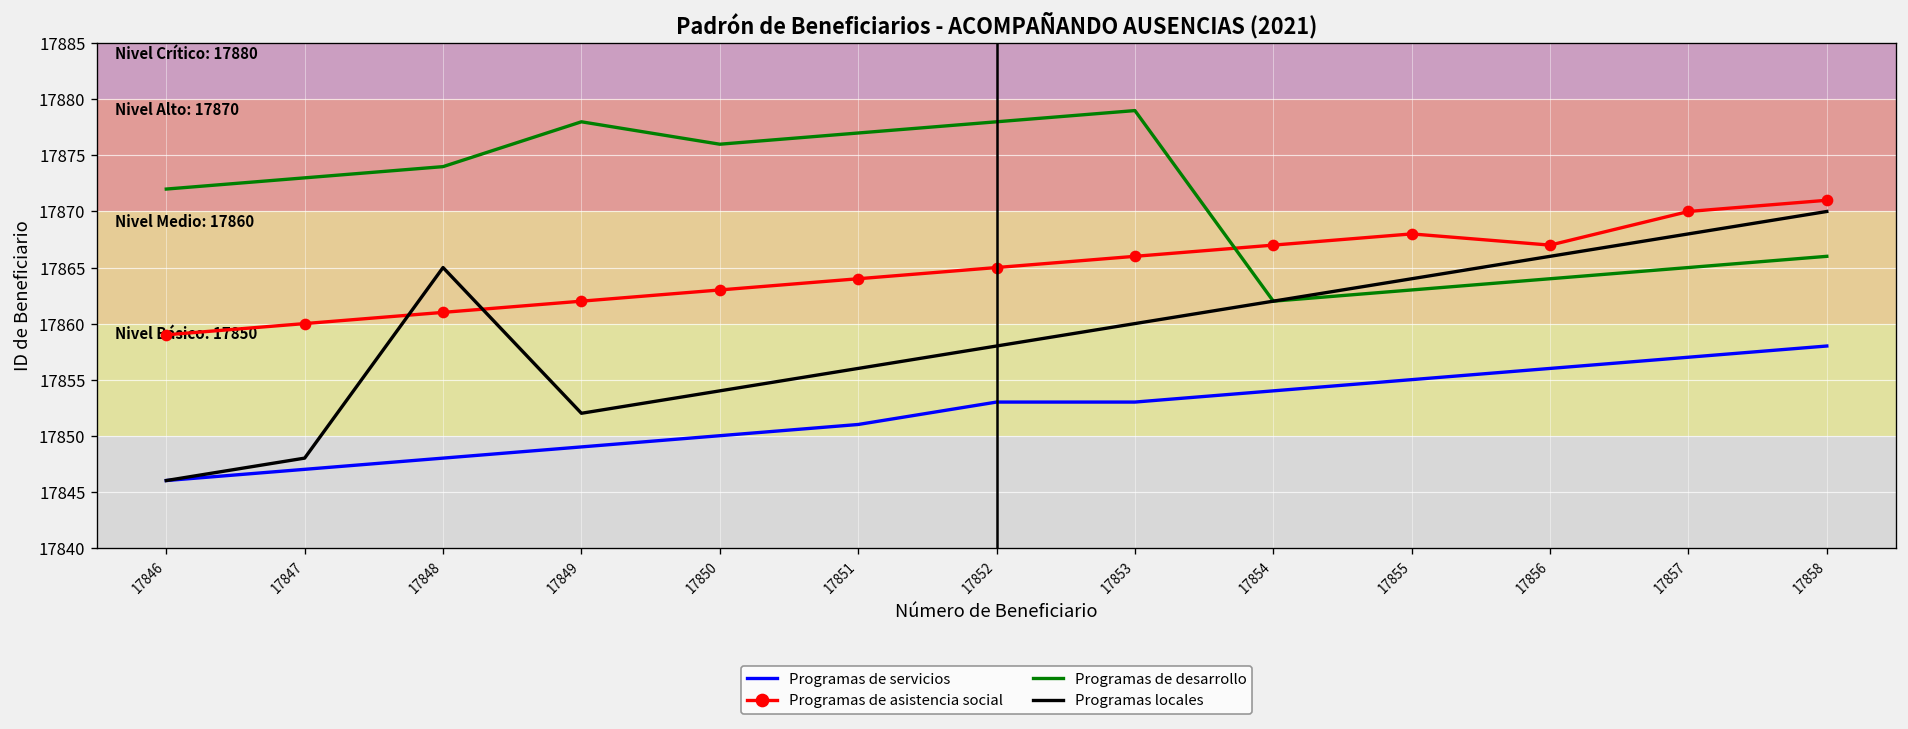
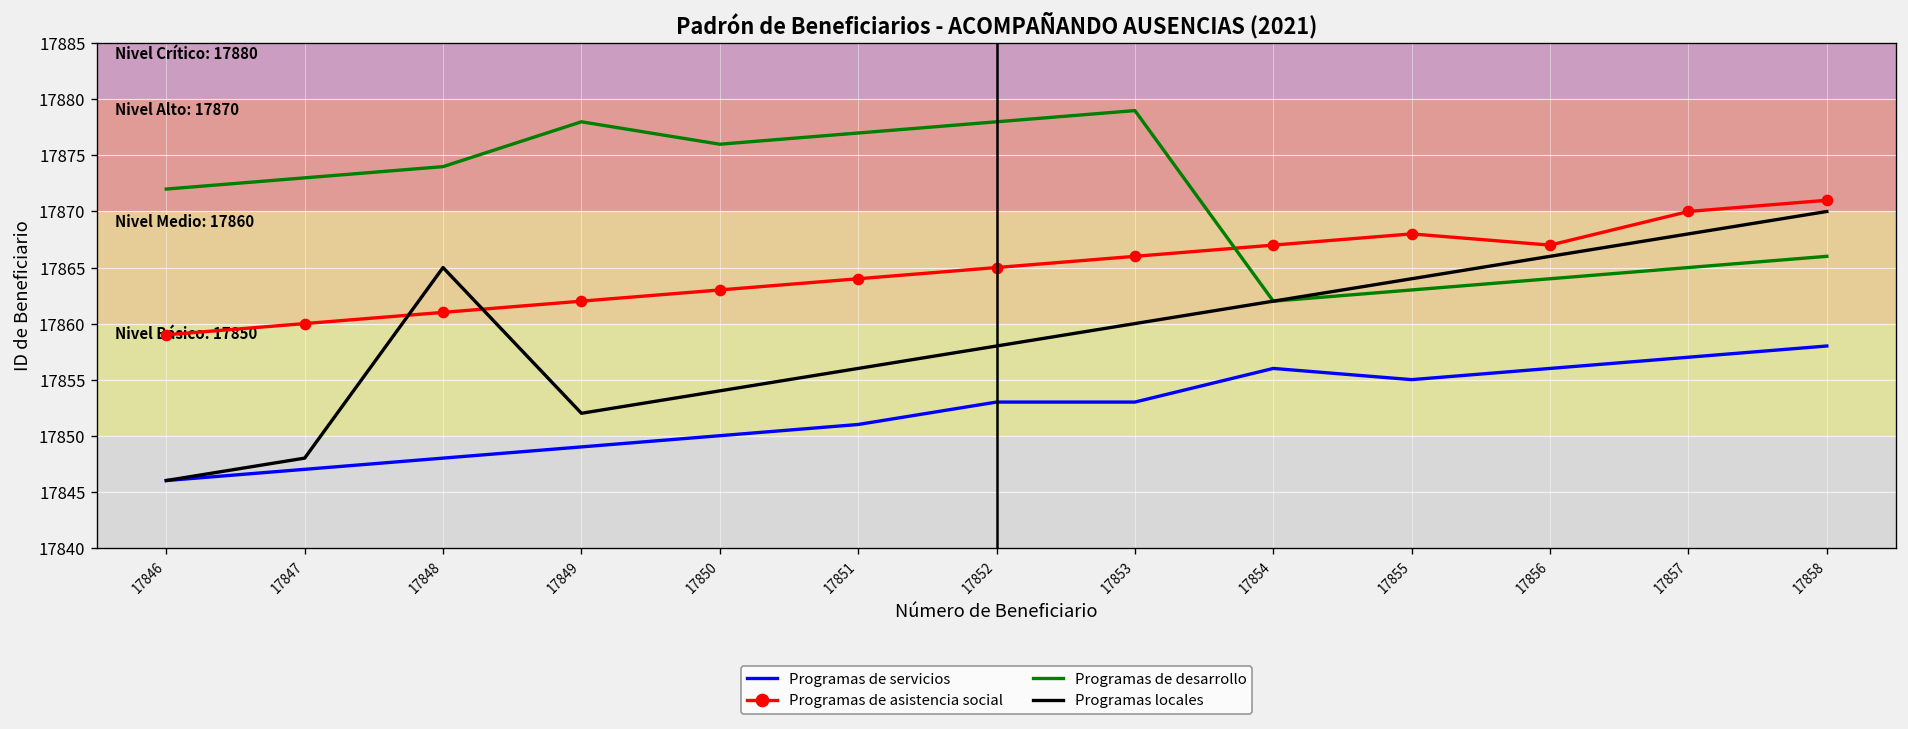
  {
    "Programas de servicios": {
      "17847": 17847,
      "17848": 17848,
      "17849": 17849,
      "17850": 17850,
      "17851": 17851,
      "17852": 17853,
      "17853": 17853,
-     "17854": 17854,
+     "17854": 17856,
      "17855": 17855,
      "17856": 17856,
      "17857": 17857,
      "17858": 17858
    },
    "Programas de asistencia social": {
      "17847": 17860,
      "17848": 17861,
      "17849": 17862,
      "17850": 17863,
      "17851": 17864,
      "17852": 17865,
      "17853": 17866,
      "17854": 17867,
      "17855": 17868,
      "17856": 17867,
      "17857": 17870,
      "17858": 17871
    },
    "Programas de desarrollo": {
      "17847": 17873,
      "17848": 17874,
      "17849": 17878,
      "17850": 17876,
      "17851": 17877,
      "17852": 17878,
      "17853": 17879,
      "17855": 17863,
      "17856": 17864,
      "17857": 17865,
      "17858": 17866
    },
    "Programas locales": {
      "17847": 17848,
      "17848": 17865,
      "17849": 17852,
      "17850": 17854,
      "17851": 17856,
      "17852": 17858,
      "17853": 17860,
      "17855": 17864,
      "17856": 17866,
      "17857": 17868,
      "17858": 17870
    }
  }
